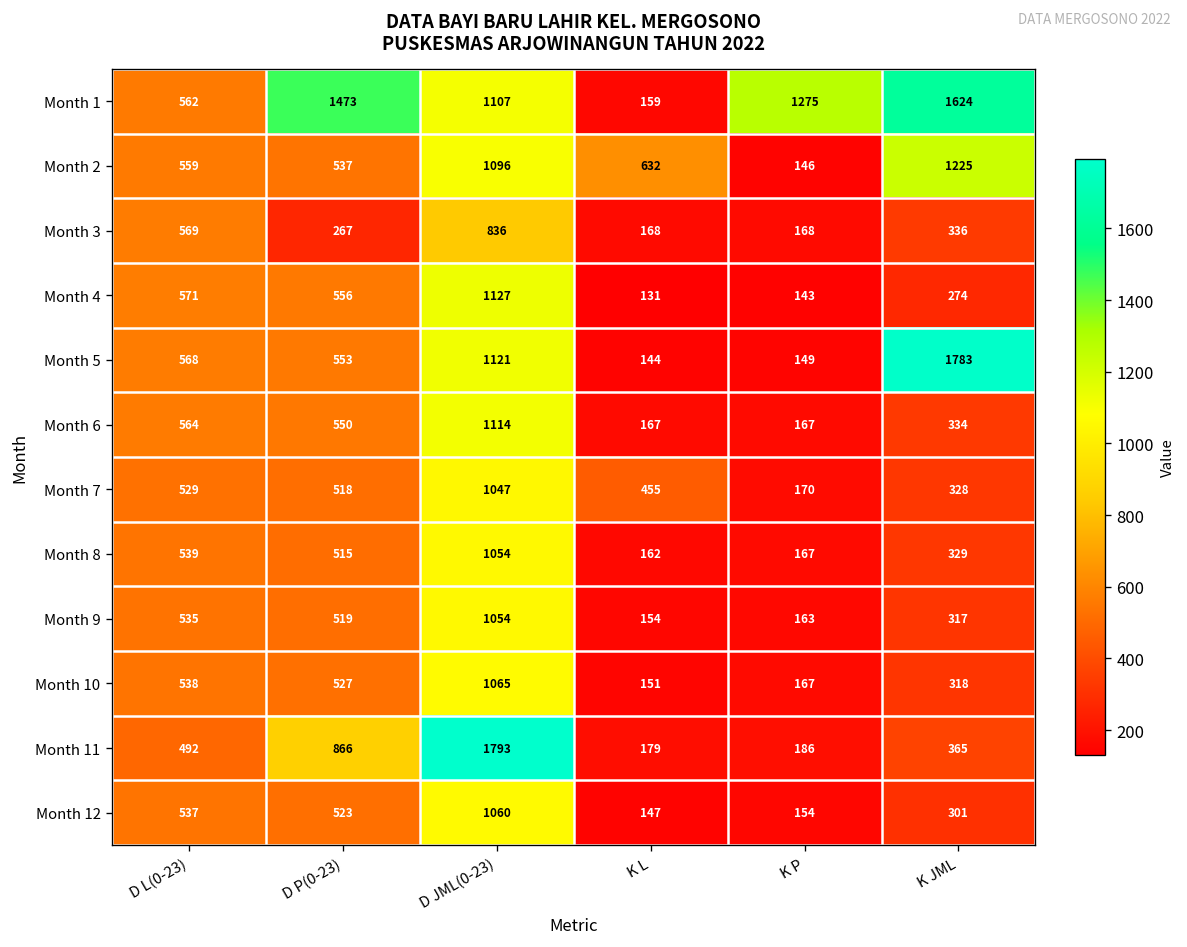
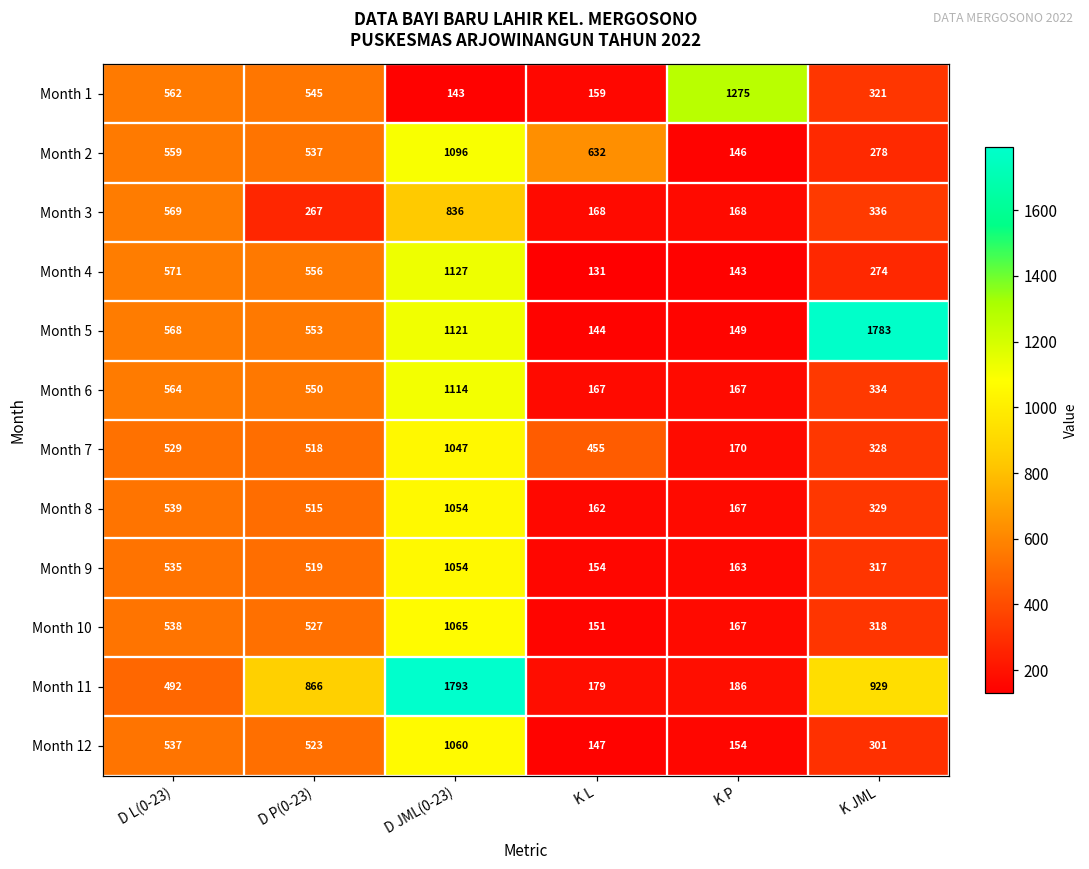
  {
    "Month 1": {
      "D L(0-23)": 562,
-     "D P(0-23)": 1473,
-     "D JML(0-23)": 1107,
+     "D P(0-23)": 545,
+     "D JML(0-23)": 143,
      "K L": 159,
      "K P": 1275,
-     "K JML": 1624
+     "K JML": 321
    },
    "Month 2": {
      "D L(0-23)": 559,
      "D P(0-23)": 537,
      "D JML(0-23)": 1096,
      "K L": 632,
      "K P": 146,
-     "K JML": 1225
+     "K JML": 278
    },
    "Month 3": {
      "D L(0-23)": 569,
      "D P(0-23)": 267,
      "D JML(0-23)": 836,
      "K L": 168,
      "K P": 168,
      "K JML": 336
    },
    "Month 4": {
      "D L(0-23)": 571,
      "D P(0-23)": 556,
      "D JML(0-23)": 1127,
      "K L": 131,
      "K P": 143,
      "K JML": 274
    },
    "Month 5": {
      "D L(0-23)": 568,
      "D P(0-23)": 553,
      "D JML(0-23)": 1121,
      "K L": 144,
      "K P": 149,
      "K JML": 1783
    },
    "Month 6": {
      "D L(0-23)": 564,
      "D P(0-23)": 550,
      "D JML(0-23)": 1114,
      "K L": 167,
      "K P": 167,
      "K JML": 334
    },
    "Month 7": {
      "D L(0-23)": 529,
      "D P(0-23)": 518,
      "D JML(0-23)": 1047,
      "K L": 455,
      "K P": 170,
      "K JML": 328
    },
    "Month 8": {
      "D L(0-23)": 539,
      "D P(0-23)": 515,
      "D JML(0-23)": 1054,
      "K L": 162,
      "K P": 167,
      "K JML": 329
    },
    "Month 9": {
      "D L(0-23)": 535,
      "D P(0-23)": 519,
      "D JML(0-23)": 1054,
      "K L": 154,
      "K P": 163,
      "K JML": 317
    },
    "Month 10": {
      "D L(0-23)": 538,
      "D P(0-23)": 527,
      "D JML(0-23)": 1065,
      "K L": 151,
      "K P": 167,
      "K JML": 318
    },
    "Month 11": {
      "D L(0-23)": 492,
      "D P(0-23)": 866,
      "D JML(0-23)": 1793,
      "K L": 179,
      "K P": 186,
-     "K JML": 365
+     "K JML": 929
    },
    "Month 12": {
      "D L(0-23)": 537,
      "D P(0-23)": 523,
      "D JML(0-23)": 1060,
      "K L": 147,
      "K P": 154,
      "K JML": 301
    }
  }
